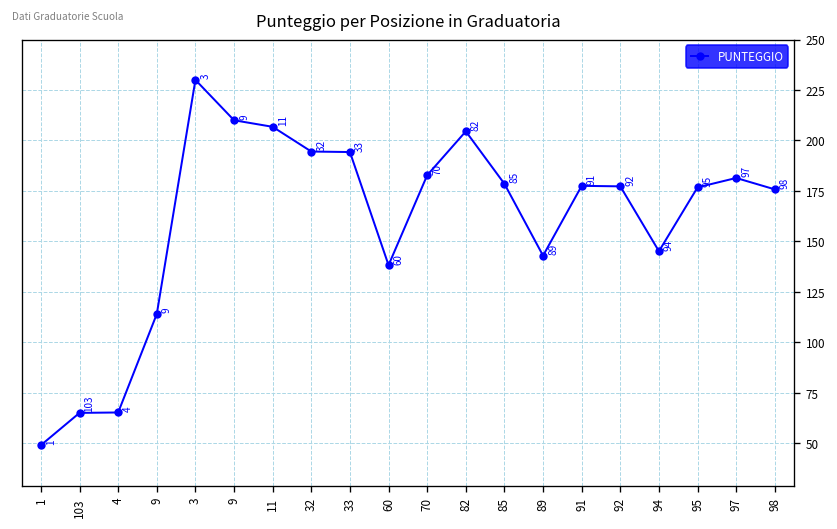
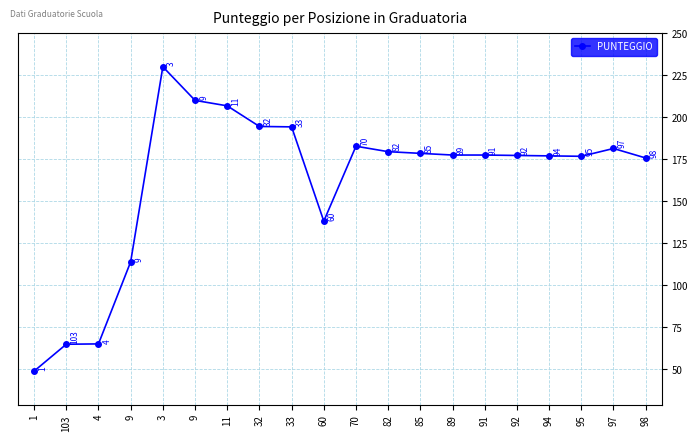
  {
-   "82": 205,
-   "89": 143,
-   "94": 145
+   "82": 180,
+   "89": 178,
+   "94": 177
  }
